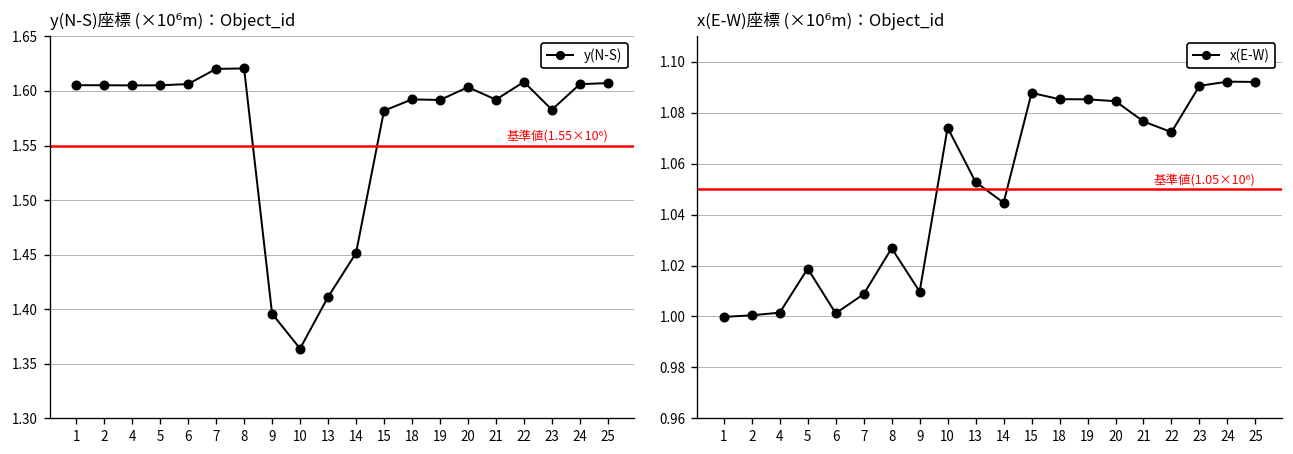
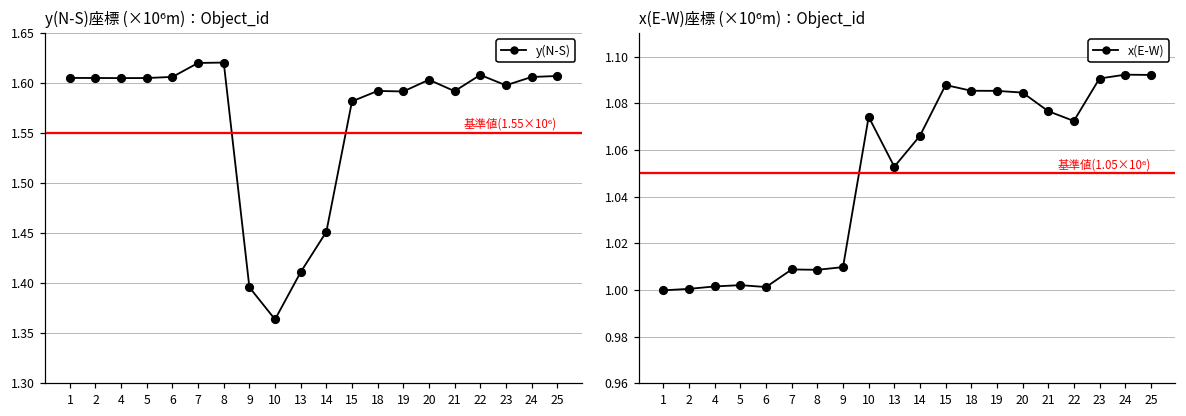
  {
    "y(N-S)座標 (×10⁶m)：Object_id": {
      "1": 1.61,
      "2": 1.61,
      "4": 1.61,
      "5": 1.61,
      "6": 1.61,
      "7": 1.62,
      "8": 1.62,
      "9": 1.40,
      "10": 1.36,
      "13": 1.41,
      "14": 1.45,
      "15": 1.58,
      "18": 1.59,
      "19": 1.59,
      "20": 1.60,
      "21": 1.59,
      "22": 1.61,
-     "23": 1.58,
+     "23": 1.60,
      "24": 1.61,
      "25": 1.61
    },
    "x(E-W)座標 (×10⁶m)：Object_id": {
      "1": 1.000,
      "2": 1.000,
      "4": 1.002,
-     "5": 1.019,
+     "5": 1.002,
      "6": 1.001,
      "7": 1.009,
-     "8": 1.027,
+     "8": 1.009,
      "9": 1.010,
      "10": 1.074,
      "13": 1.053,
-     "14": 1.045,
+     "14": 1.066,
      "15": 1.088,
      "18": 1.085,
      "19": 1.085,
      "20": 1.085,
      "21": 1.077,
      "22": 1.072,
      "23": 1.091,
      "24": 1.092,
      "25": 1.092
    }
  }
